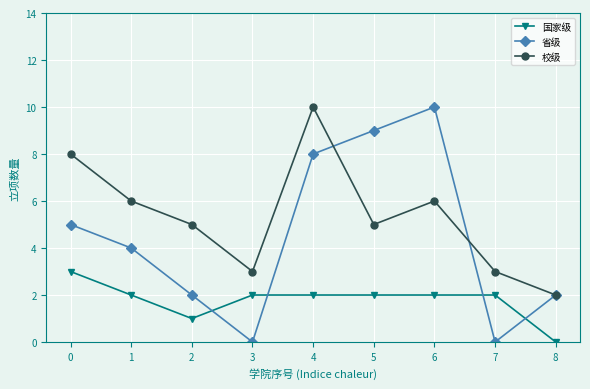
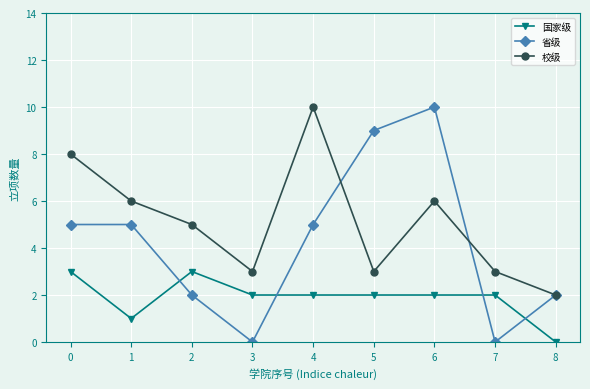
  {
    "国家级": {
      "0": 3,
-     "1": 2,
-     "2": 1,
+     "1": 1,
+     "2": 3,
      "3": 2,
      "4": 2,
      "5": 2,
      "6": 2,
      "7": 2,
      "8": 0
    },
    "省级": {
      "0": 5,
-     "1": 4,
+     "1": 5,
      "2": 2,
      "3": 0,
-     "4": 8,
+     "4": 5,
      "5": 9,
      "6": 10,
      "7": 0
    },
    "校级": {
      "0": 8,
      "1": 6,
      "2": 5,
      "3": 3,
      "4": 10,
-     "5": 5,
+     "5": 3,
      "6": 6,
      "7": 3
    }
  }
